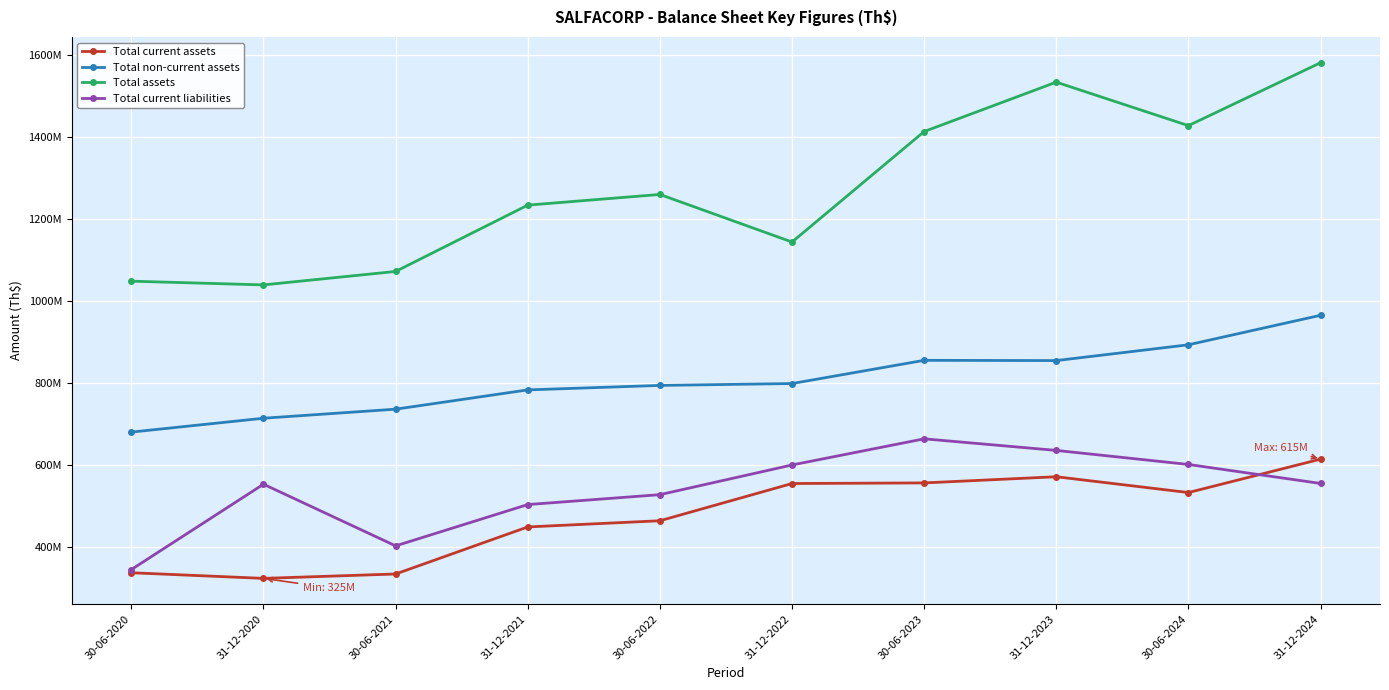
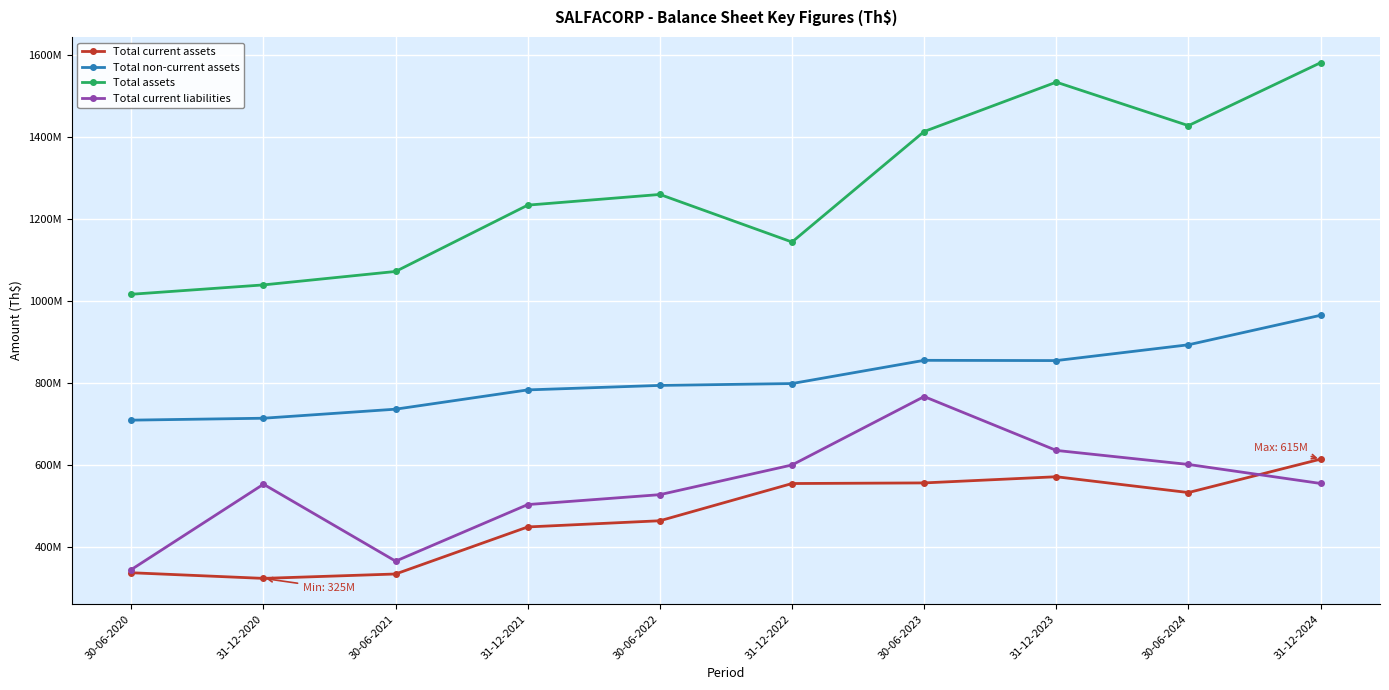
  {
    "Total current assets": {
      "31-12-2020": "325M",
      "31-12-2024": "615M"
    },
    "Total non-current assets": {
-     "30-06-2020": "680000000",
+     "30-06-2020": "710000000",
      "31-12-2020": "710000000",
      "30-06-2021": "740000000",
      "31-12-2021": "780000000",
      "30-06-2022": "790000000",
      "31-12-2022": "800000000",
      "30-06-2023": "860000000",
      "31-12-2023": "850000000",
      "30-06-2024": "890000000",
      "31-12-2024": "970000000"
    },
    "Total assets": {
-     "30-06-2020": "1050000000",
+     "30-06-2020": "1020000000",
      "31-12-2020": "1040000000",
      "30-06-2021": "1070000000",
      "31-12-2021": "1230000000",
      "30-06-2022": "1260000000",
      "31-12-2022": "1140000000",
      "30-06-2023": "1410000000",
      "31-12-2023": "1530000000",
      "30-06-2024": "1430000000",
      "31-12-2024": "1580000000"
    },
    "Total current liabilities": {
      "30-06-2020": "350000000",
      "31-12-2020": "550000000",
-     "30-06-2021": "400000000",
+     "30-06-2021": "370000000",
      "31-12-2021": "500000000",
      "30-06-2022": "530000000",
      "31-12-2022": "600000000",
-     "30-06-2023": "660000000",
+     "30-06-2023": "770000000",
      "31-12-2023": "640000000",
      "30-06-2024": "600000000",
      "31-12-2024": "560000000"
    }
  }
